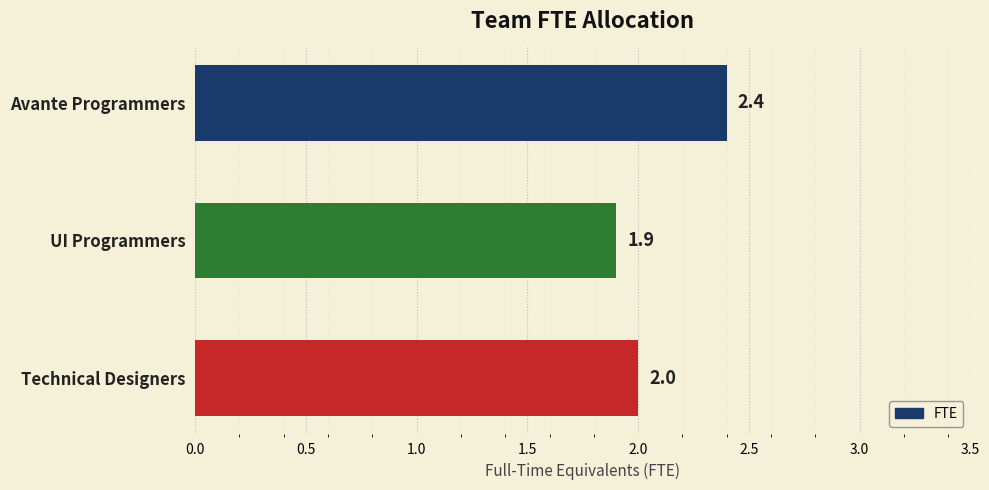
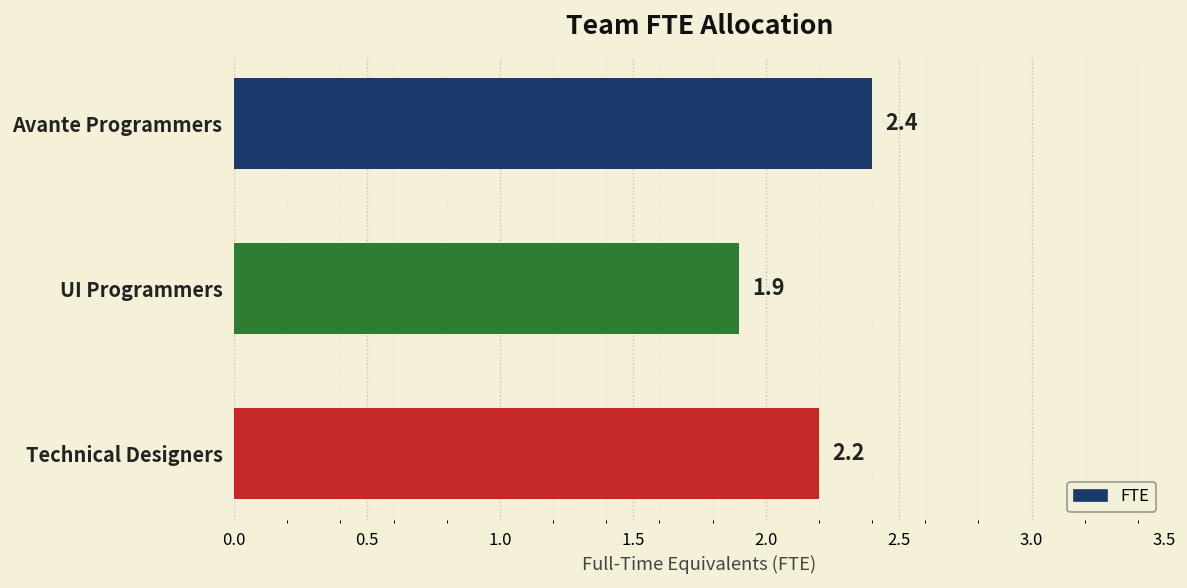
  {
    "Avante Programmers": 2.4,
    "UI Programmers": 1.9,
-   "Technical Designers": 2.0
+   "Technical Designers": 2.2
  }
